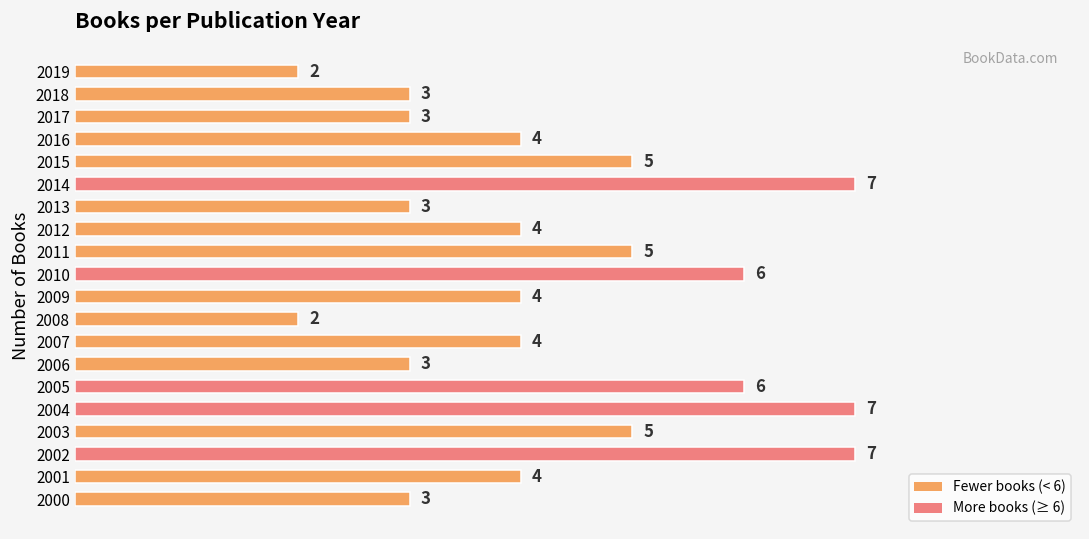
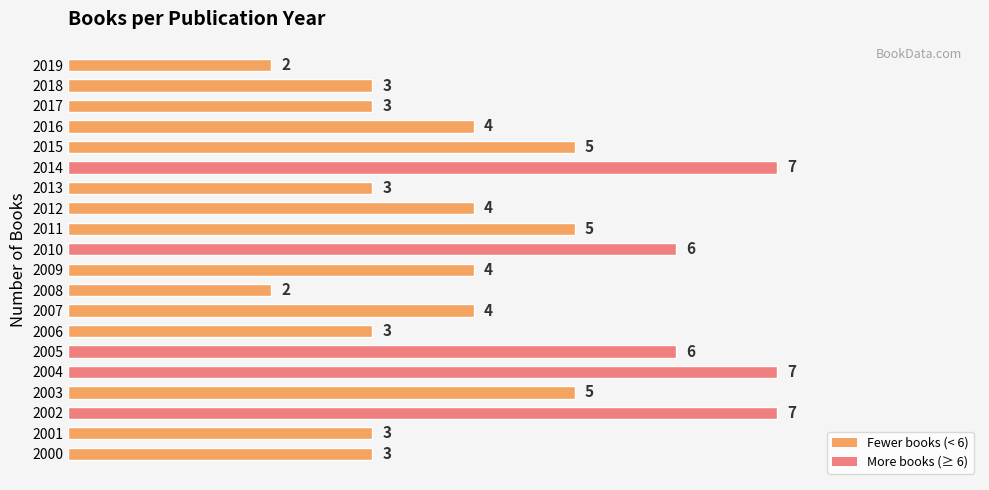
  {
    "2019": 2,
    "2018": 3,
    "2017": 3,
    "2016": 4,
    "2015": 5,
    "2014": 7,
    "2013": 3,
    "2012": 4,
    "2011": 5,
    "2010": 6,
    "2009": 4,
    "2008": 2,
    "2007": 4,
    "2006": 3,
    "2005": 6,
    "2004": 7,
    "2003": 5,
    "2002": 7,
-   "2001": 4,
+   "2001": 3,
    "2000": 3
  }
